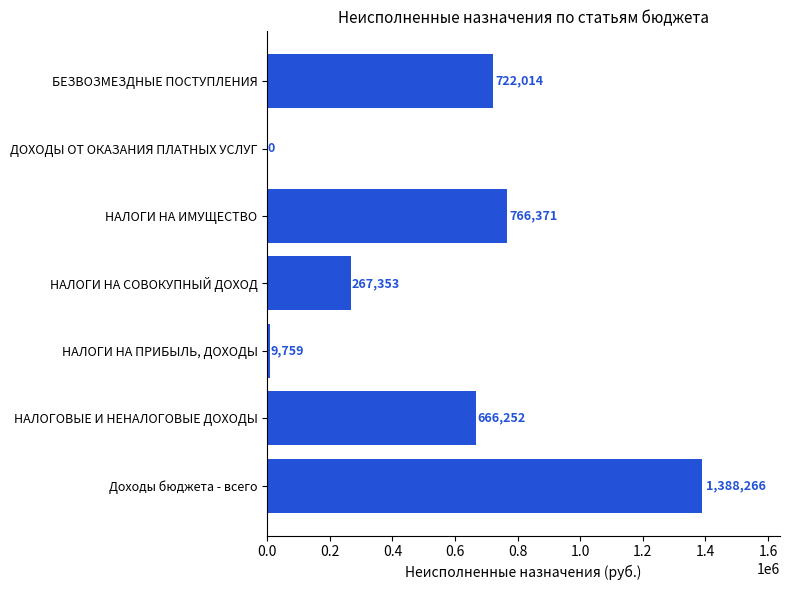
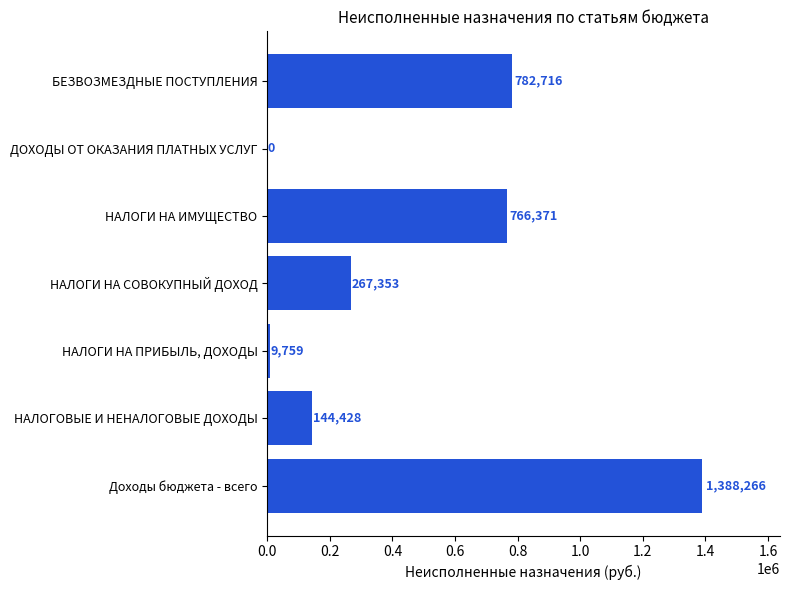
  {
-   "БЕЗВОЗМЕЗДНЫЕ ПОСТУПЛЕНИЯ": "722,014",
+   "БЕЗВОЗМЕЗДНЫЕ ПОСТУПЛЕНИЯ": "782,716",
    "ДОХОДЫ ОТ ОКАЗАНИЯ ПЛАТНЫХ УСЛУГ": "0",
    "НАЛОГИ НА ИМУЩЕСТВО": "766,371",
    "НАЛОГИ НА СОВОКУПНЫЙ ДОХОД": "267,353",
    "НАЛОГИ НА ПРИБЫЛЬ, ДОХОДЫ": "9,759",
-   "НАЛОГОВЫЕ И НЕНАЛОГОВЫЕ ДОХОДЫ": "666,252",
+   "НАЛОГОВЫЕ И НЕНАЛОГОВЫЕ ДОХОДЫ": "144,428",
    "Доходы бюджета - всего": "1,388,266"
  }
